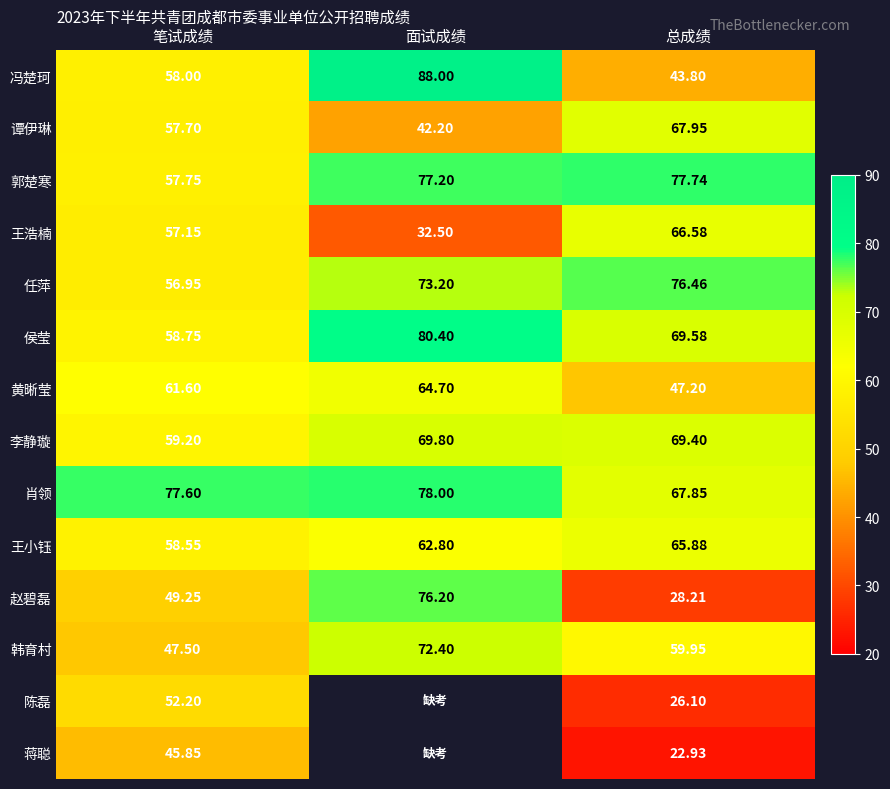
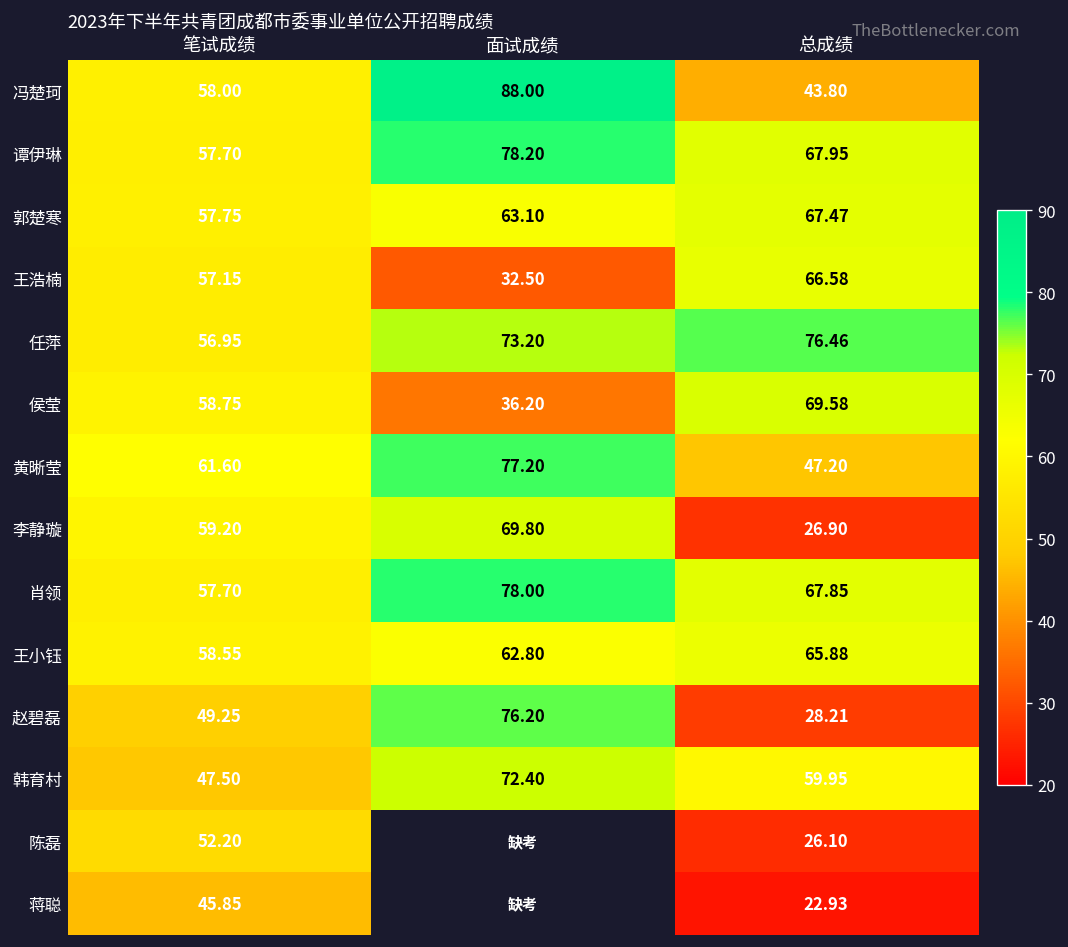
  {
    "冯楚珂": {
      "笔试成绩": 58.00,
      "面试成绩": 88.00,
      "总成绩": 43.80
    },
    "谭伊琳": {
      "笔试成绩": 57.70,
-     "面试成绩": 42.20,
+     "面试成绩": 78.20,
      "总成绩": 67.95
    },
    "郭楚寒": {
      "笔试成绩": 57.75,
-     "面试成绩": 77.20,
-     "总成绩": 77.74
+     "面试成绩": 63.10,
+     "总成绩": 67.47
    },
    "王浩楠": {
      "笔试成绩": 57.15,
      "面试成绩": 32.50,
      "总成绩": 66.58
    },
    "任萍": {
      "笔试成绩": 56.95,
      "面试成绩": 73.20,
      "总成绩": 76.46
    },
    "侯莹": {
      "笔试成绩": 58.75,
-     "面试成绩": 80.40,
+     "面试成绩": 36.20,
      "总成绩": 69.58
    },
    "黄晰莹": {
      "笔试成绩": 61.60,
-     "面试成绩": 64.70,
+     "面试成绩": 77.20,
      "总成绩": 47.20
    },
    "李静璇": {
      "笔试成绩": 59.20,
      "面试成绩": 69.80,
-     "总成绩": 69.40
+     "总成绩": 26.90
    },
    "肖领": {
-     "笔试成绩": 77.60,
+     "笔试成绩": 57.70,
      "面试成绩": 78.00,
      "总成绩": 67.85
    },
    "王小钰": {
      "笔试成绩": 58.55,
      "面试成绩": 62.80,
      "总成绩": 65.88
    },
    "赵碧磊": {
      "笔试成绩": 49.25,
      "面试成绩": 76.20,
      "总成绩": 28.21
    },
    "韩育村": {
      "笔试成绩": 47.50,
      "面试成绩": 72.40,
      "总成绩": 59.95
    },
    "陈磊": {
      "笔试成绩": 52.20,
      "总成绩": 26.10
    },
    "蒋聪": {
      "笔试成绩": 45.85,
      "总成绩": 22.93
    }
  }
